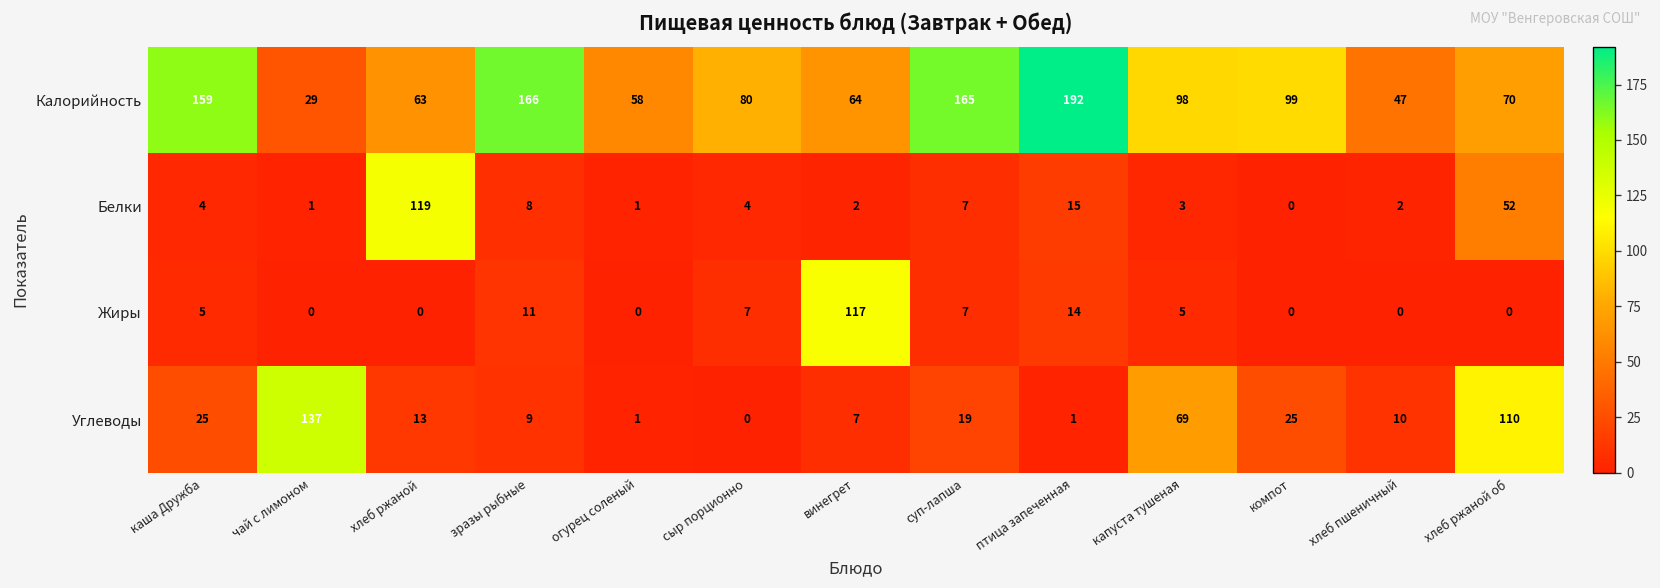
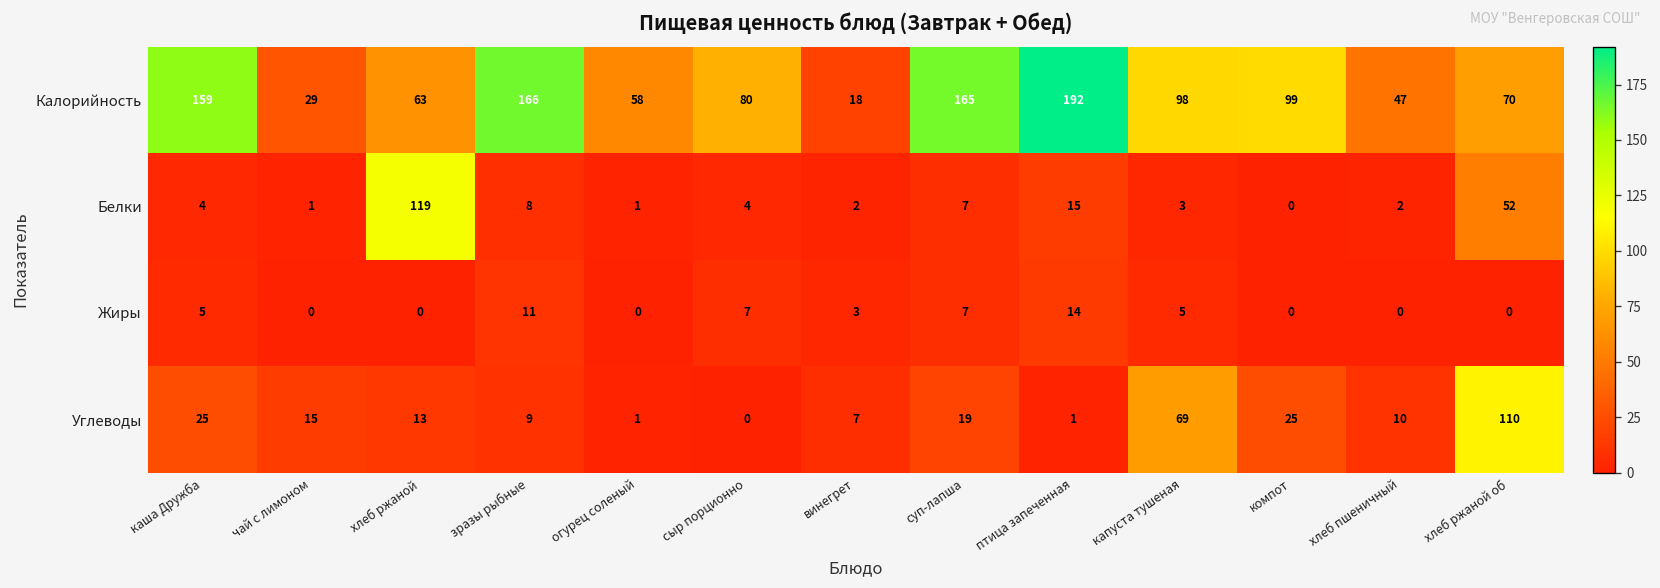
  {
    "Калорийность": {
      "каша Дружба": 159,
      "чай с лимоном": 29,
      "хлеб ржаной": 63,
      "зразы рыбные": 166,
      "огурец соленый": 58,
      "сыр порционно": 80,
-     "винегрет": 64,
+     "винегрет": 18,
      "суп-лапша": 165,
      "птица запеченная": 192,
      "капуста тушеная": 98,
      "компот": 99,
      "хлеб пшеничный": 47,
      "хлеб ржаной об": 70
    },
    "Белки": {
      "каша Дружба": 4,
      "чай с лимоном": 1,
      "хлеб ржаной": 119,
      "зразы рыбные": 8,
      "огурец соленый": 1,
      "сыр порционно": 4,
      "винегрет": 2,
      "суп-лапша": 7,
      "птица запеченная": 15,
      "капуста тушеная": 3,
      "компот": 0,
      "хлеб пшеничный": 2,
      "хлеб ржаной об": 52
    },
    "Жиры": {
      "каша Дружба": 5,
      "чай с лимоном": 0,
      "хлеб ржаной": 0,
      "зразы рыбные": 11,
      "огурец соленый": 0,
      "сыр порционно": 7,
-     "винегрет": 117,
+     "винегрет": 3,
      "суп-лапша": 7,
      "птица запеченная": 14,
      "капуста тушеная": 5,
      "компот": 0,
      "хлеб пшеничный": 0,
      "хлеб ржаной об": 0
    },
    "Углеводы": {
      "каша Дружба": 25,
-     "чай с лимоном": 137,
+     "чай с лимоном": 15,
      "хлеб ржаной": 13,
      "зразы рыбные": 9,
      "огурец соленый": 1,
      "сыр порционно": 0,
      "винегрет": 7,
      "суп-лапша": 19,
      "птица запеченная": 1,
      "капуста тушеная": 69,
      "компот": 25,
      "хлеб пшеничный": 10,
      "хлеб ржаной об": 110
    }
  }
